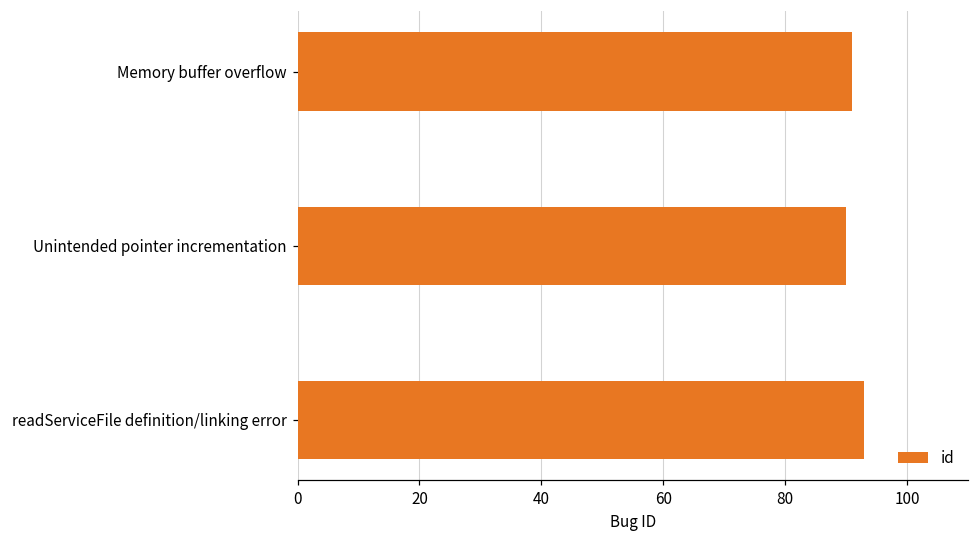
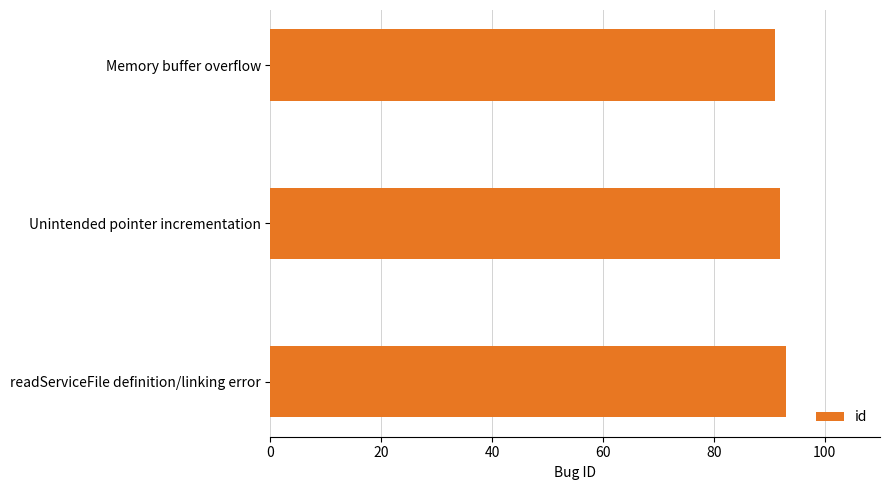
  {
    "Memory buffer overflow": 91,
-   "Unintended pointer incrementation": 90,
+   "Unintended pointer incrementation": 92,
    "readServiceFile definition/linking error": 93
  }
